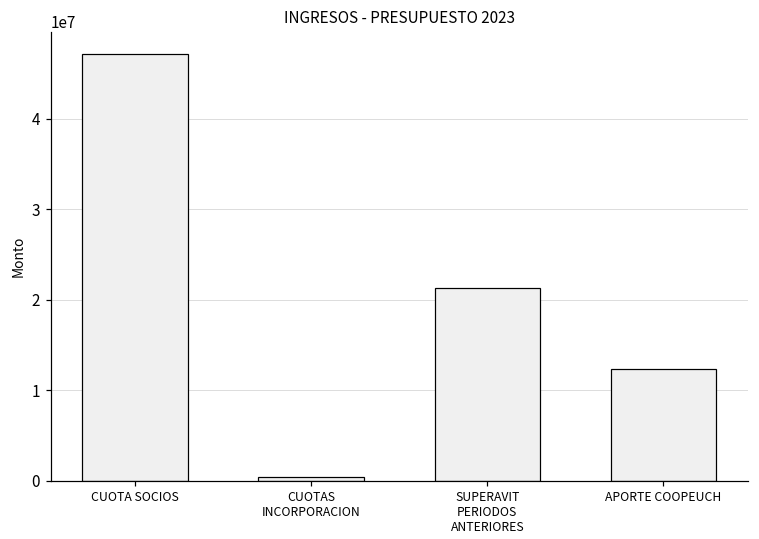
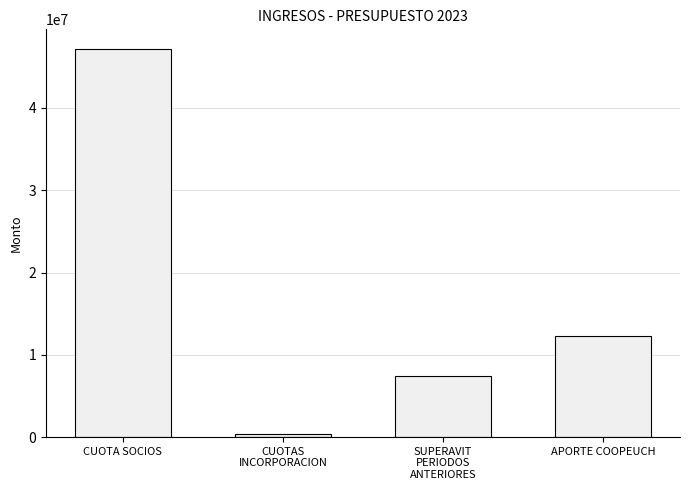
  {
    "CUOTA SOCIOS": 47000000,
    "CUOTAS INCORPORACION": 0,
-   "SUPERAVIT PERIODOS ANTERIORES": 21000000,
+   "SUPERAVIT PERIODOS ANTERIORES": 7000000,
    "APORTE COOPEUCH": 12000000
  }
